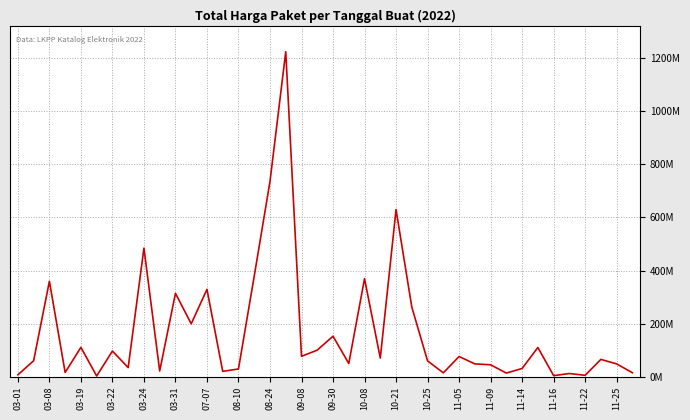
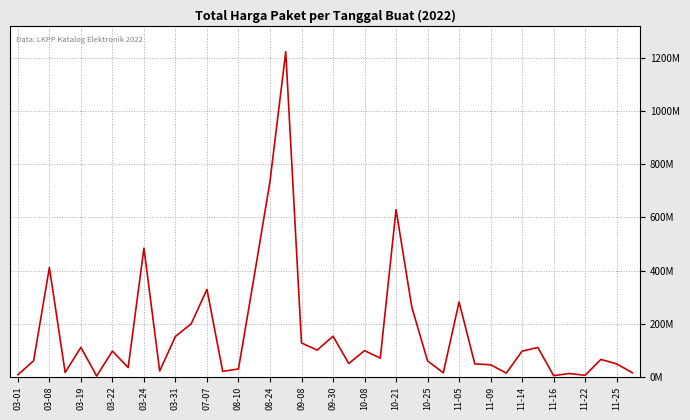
  {
    "03-01": 10000000,
-   "03-08": 360000000,
+   "03-08": 410000000,
    "03-19": 110000000,
    "03-22": 100000000,
    "03-24": 480000000,
-   "03-31": 310000000,
+   "03-31": 150000000,
    "07-07": 330000000,
    "08-10": 30000000,
    "08-24": 740000000,
-   "09-08": 80000000,
+   "09-08": 130000000,
    "09-30": 150000000,
-   "10-08": 370000000,
+   "10-08": 100000000,
    "10-21": 630000000,
    "10-25": 60000000,
-   "11-05": 80000000,
+   "11-05": 280000000,
    "11-09": 40000000,
-   "11-14": 30000000,
+   "11-14": 100000000,
    "11-16": 0,
    "11-22": 10000000,
    "11-25": 50000000
  }
